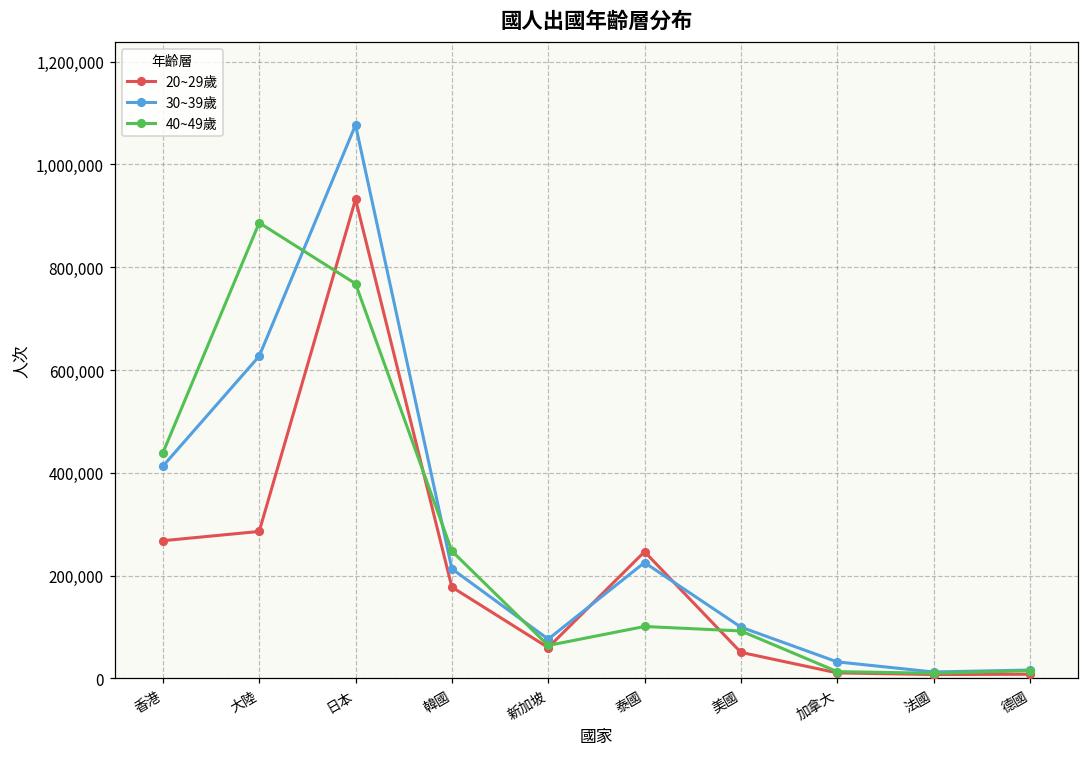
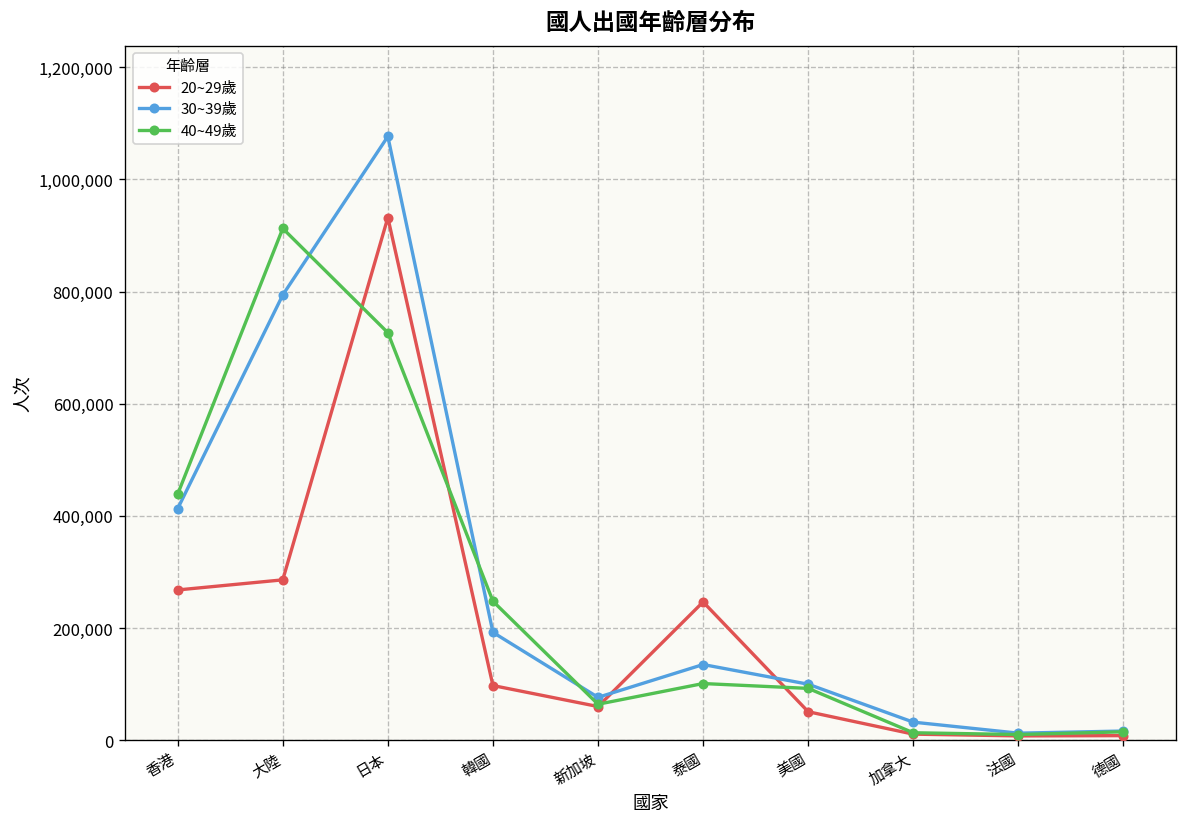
  {
    "20~29歲": {
      "香港": "270,000",
      "大陸": "290,000",
      "日本": "930,000",
-     "韓國": "180,000",
+     "韓國": "100,000",
      "泰國": "250,000",
      "美國": "50,000",
      "德國": "10,000"
    },
    "30~39歲": {
      "香港": "410,000",
-     "大陸": "630,000",
+     "大陸": "790,000",
      "日本": "1,080,000",
-     "韓國": "210,000",
+     "韓國": "190,000",
      "新加坡": "80,000",
-     "泰國": "230,000",
+     "泰國": "140,000",
      "美國": "100,000",
      "加拿大": "30,000"
    },
    "40~49歲": {
      "香港": "440,000",
-     "大陸": "890,000",
-     "日本": "770,000",
+     "大陸": "910,000",
+     "日本": "730,000",
      "韓國": "250,000",
      "泰國": "100,000",
      "美國": "90,000"
    }
  }
